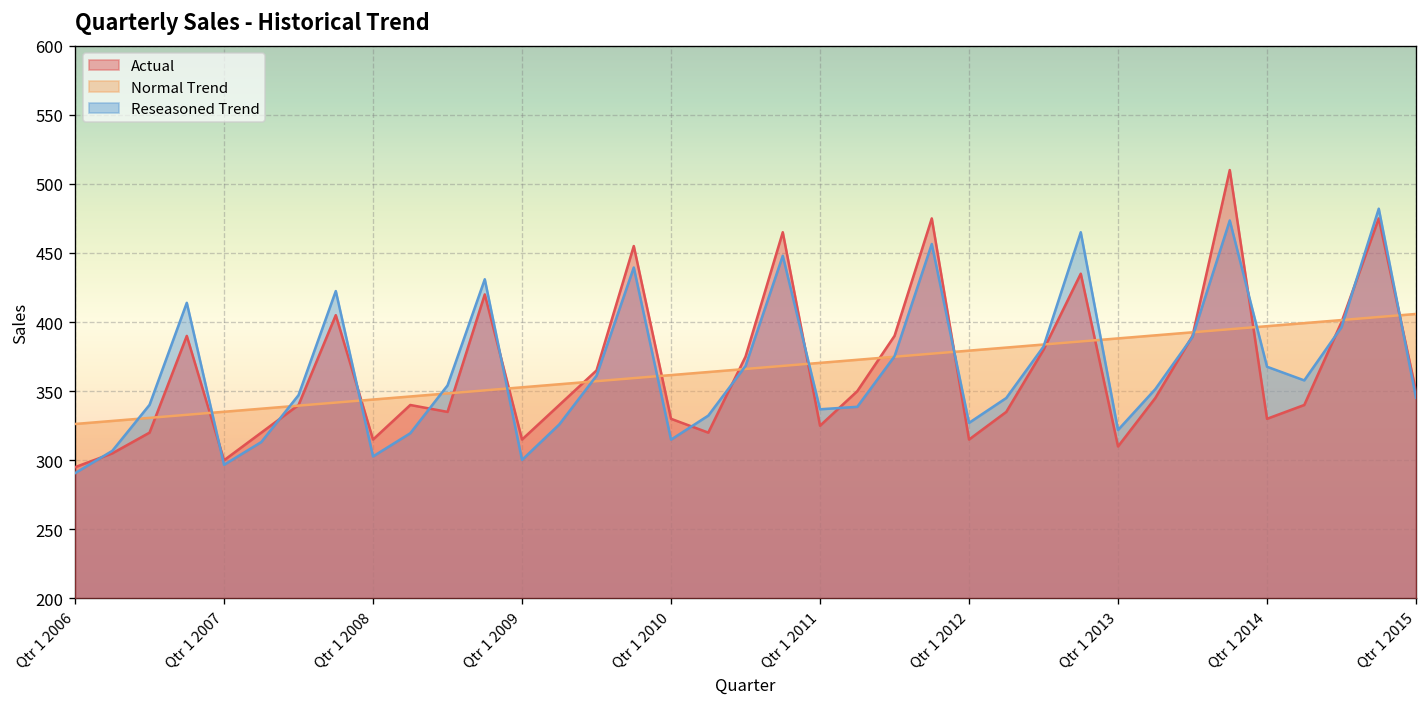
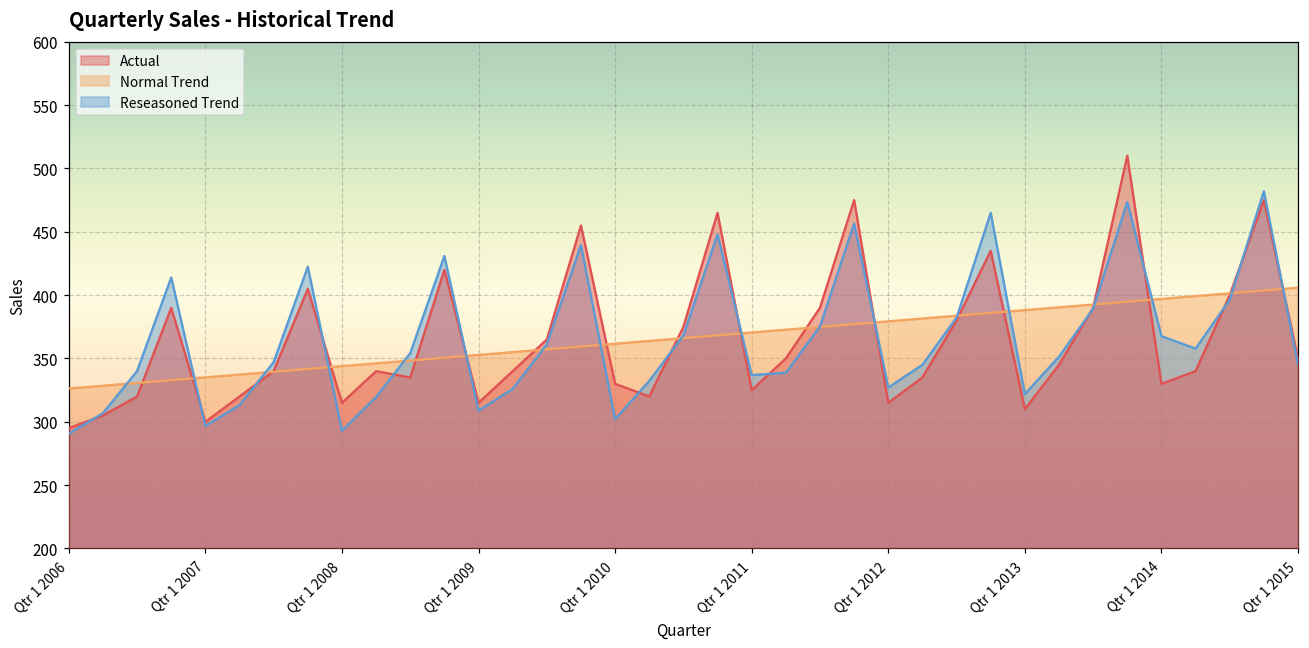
  {
    "Reseasoned Trend": {
      "Qtr 1 2006": 291,
      "Qtr 1 2007": 297,
-     "Qtr 1 2008": 303,
-     "Qtr 1 2009": 300,
-     "Qtr 1 2010": 315,
+     "Qtr 1 2008": 293,
+     "Qtr 1 2009": 309,
+     "Qtr 1 2010": 302,
      "Qtr 1 2011": 337,
      "Qtr 1 2012": 327,
      "Qtr 1 2013": 322,
      "Qtr 1 2014": 368,
      "Qtr 1 2015": 345
    }
  }
